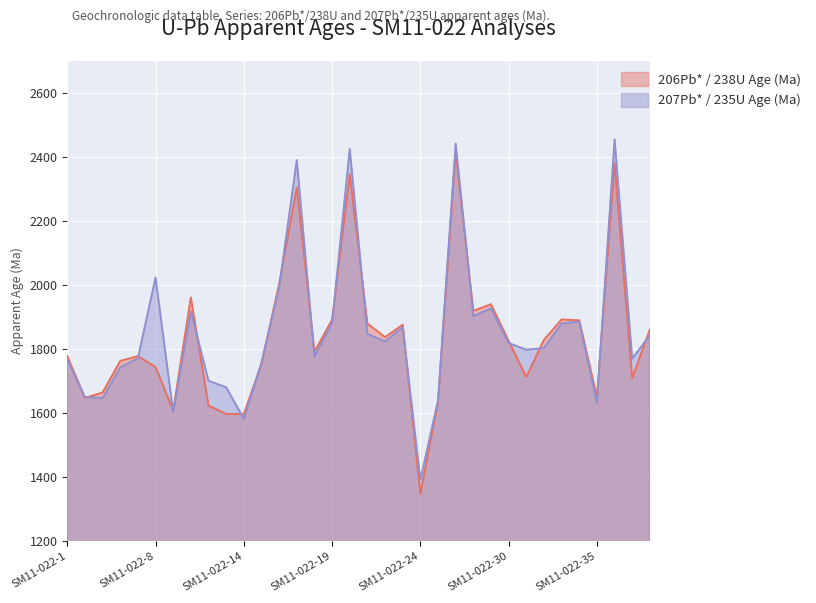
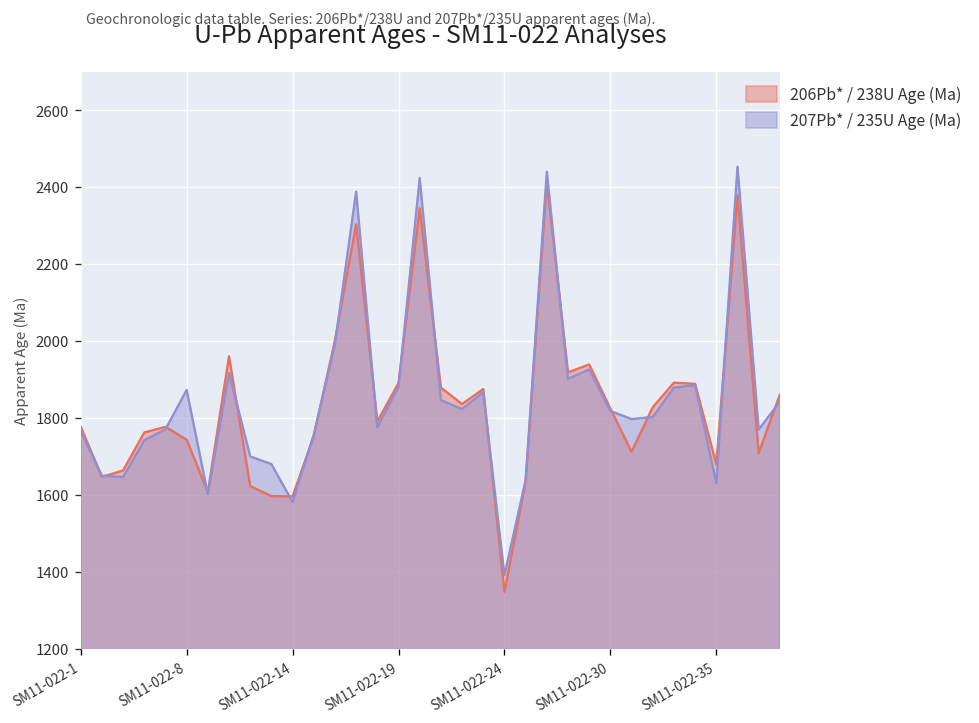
  {
    "206Pb* / 238U Age (Ma)": {
      "SM11-022-1": 1780,
      "SM11-022-8": 1740,
      "SM11-022-14": 1600,
      "SM11-022-19": 1890,
      "SM11-022-24": 1350,
-     "SM11-022-35": 1650
+     "SM11-022-35": 1680
    },
    "207Pb* / 235U Age (Ma)": {
      "SM11-022-1": 1770,
-     "SM11-022-8": 2020,
+     "SM11-022-8": 1870,
      "SM11-022-14": 1580,
      "SM11-022-19": 1880,
      "SM11-022-24": 1390,
      "SM11-022-35": 1630
    }
  }
